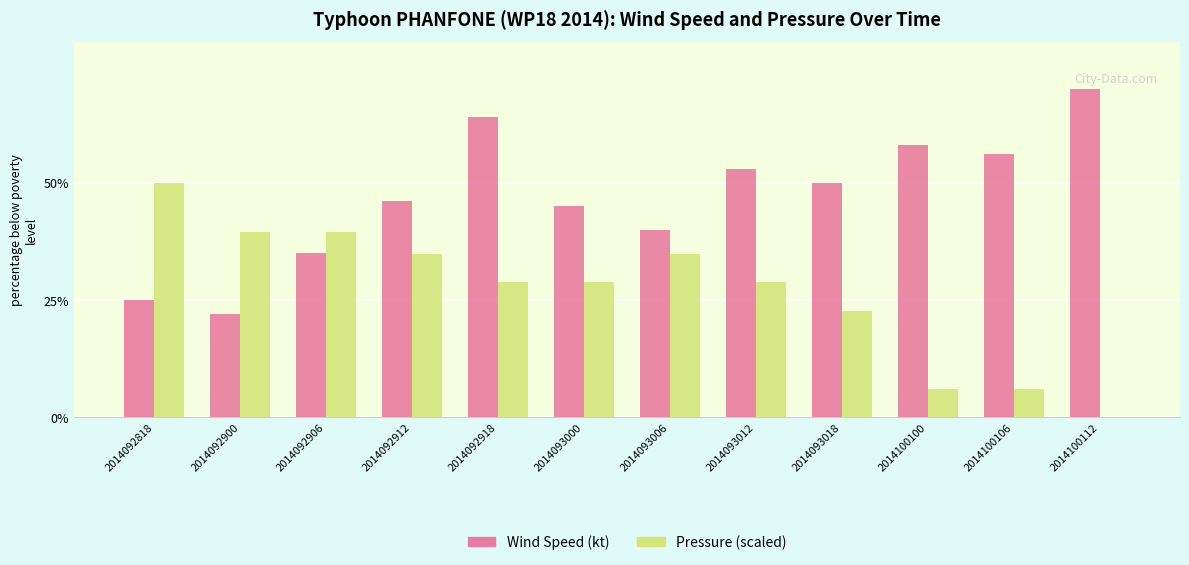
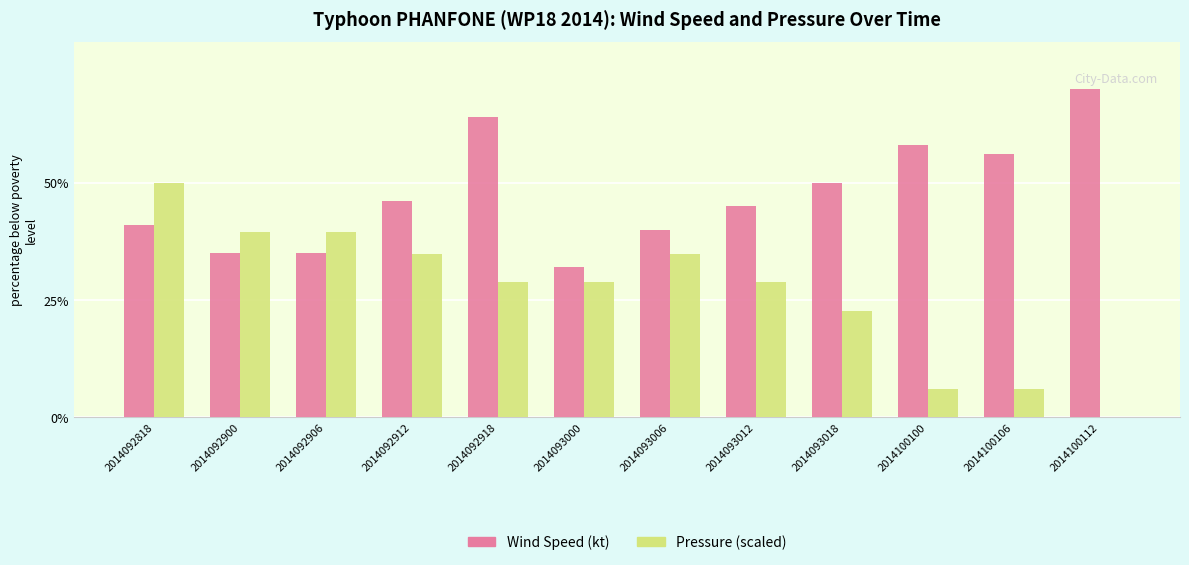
  {
    "Wind Speed (kt)": {
-     "2014092818": "25%",
-     "2014092900": "22%",
+     "2014092818": "41%",
+     "2014092900": "35%",
      "2014092906": "35%",
      "2014092912": "46%",
      "2014092918": "64%",
-     "2014093000": "45%",
+     "2014093000": "32%",
      "2014093006": "40%",
-     "2014093012": "53%",
+     "2014093012": "45%",
      "2014093018": "50%",
      "2014100100": "58%",
      "2014100106": "56%",
      "2014100112": "70%"
    },
    "Pressure (scaled)": {
      "2014092818": "50%",
      "2014092900": "39%",
      "2014092906": "39%",
      "2014092912": "35%",
      "2014092918": "29%",
      "2014093000": "29%",
      "2014093006": "35%",
      "2014093012": "29%",
      "2014093018": "23%",
      "2014100100": "6%",
      "2014100106": "6%",
      "2014100112": "0%"
    }
  }
